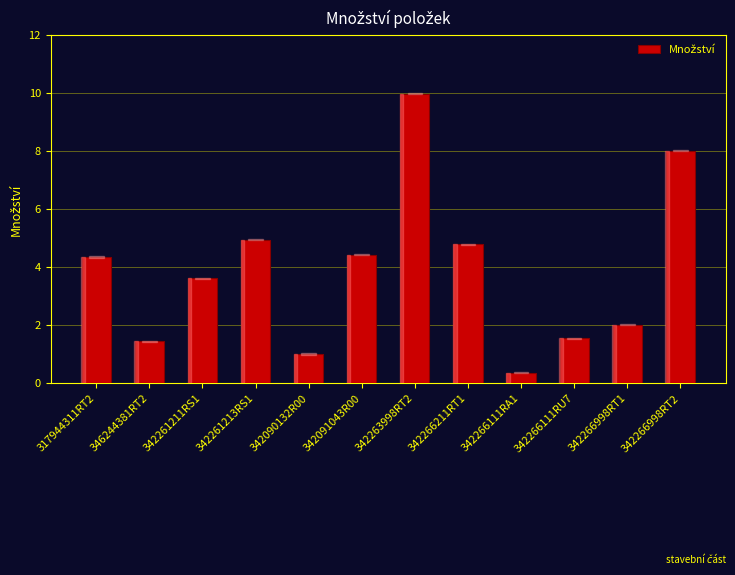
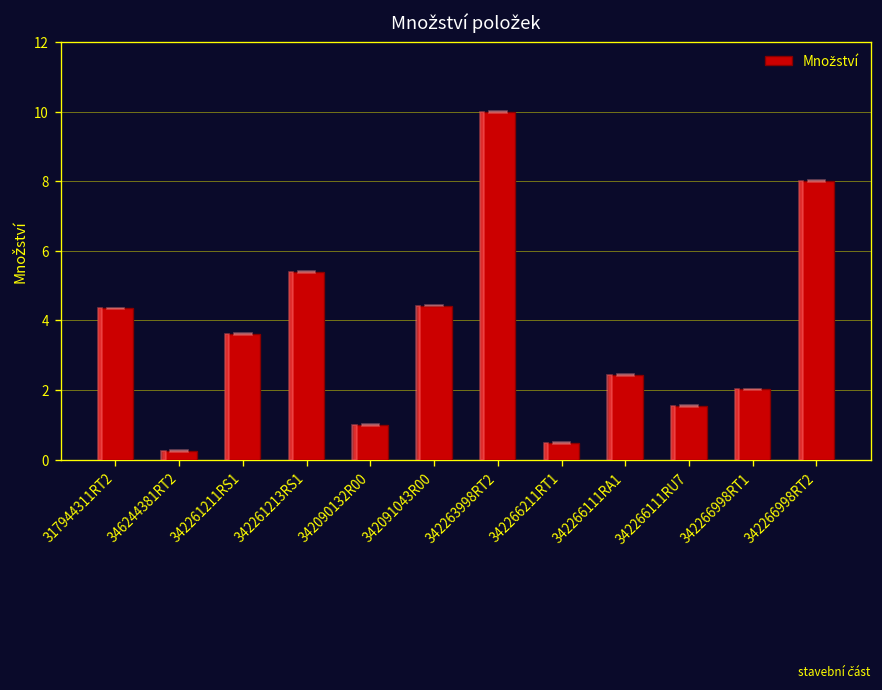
  {
    "317944311RT2": 4.3,
-   "346244381RT2": 1.4,
+   "346244381RT2": 0.2,
    "342261211RS1": 3.6,
-   "342261213RS1": 4.9,
+   "342261213RS1": 5.4,
    "342090132R00": 1.0,
    "342091043R00": 4.4,
    "342263998RT2": 10.0,
-   "342266211RT1": 4.8,
-   "342266111RA1": 0.4,
+   "342266211RT1": 0.5,
+   "342266111RA1": 2.4,
    "342266111RU7": 1.5,
    "342266998RT1": 2.0,
    "342266998RT2": 8.0
  }
